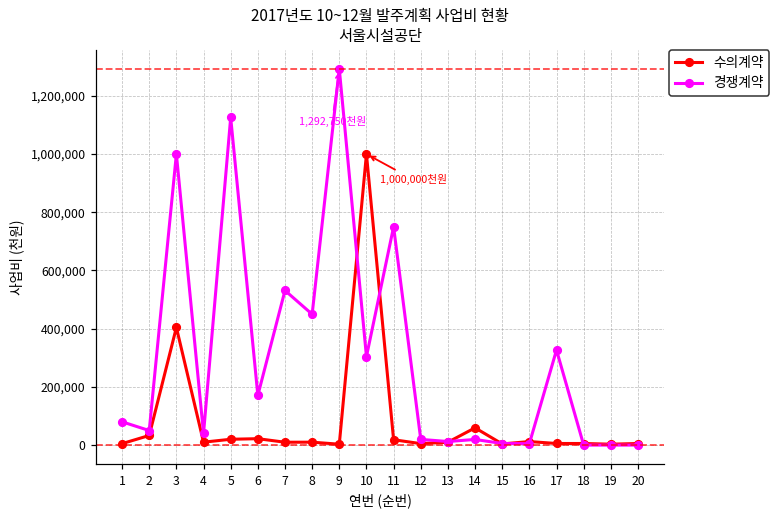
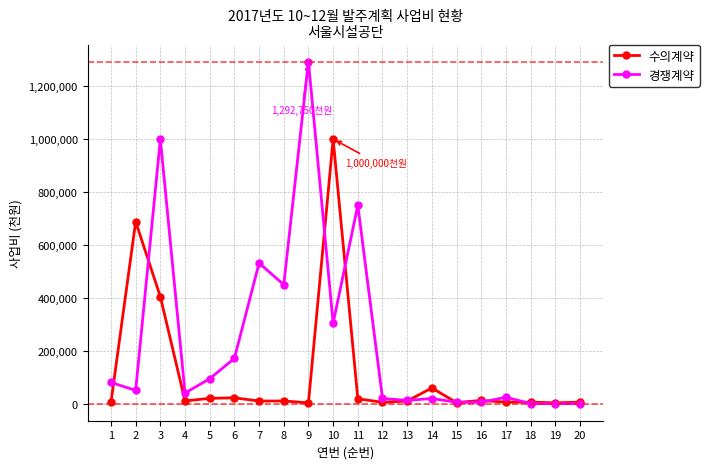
  {
    "수의계약": {
      "1": "10,000",
-     "2": "30,000",
+     "2": "690,000",
      "3": "400,000",
      "4": "10,000",
      "5": "20,000",
      "6": "20,000",
      "7": "10,000",
      "8": "10,000",
      "9": "0",
      "11": "20,000",
      "12": "10,000",
      "14": "60,000",
      "17": "10,000"
    },
    "경쟁계약": {
      "1": "80,000",
      "2": "50,000",
      "3": "1,000,000",
      "4": "40,000",
-     "5": "1,130,000",
+     "5": "90,000",
      "6": "170,000",
      "7": "530,000",
      "8": "450,000",
      "10": "300,000",
      "11": "750,000",
      "12": "20,000",
      "14": "20,000",
-     "17": "330,000"
+     "17": "20,000"
    }
  }
